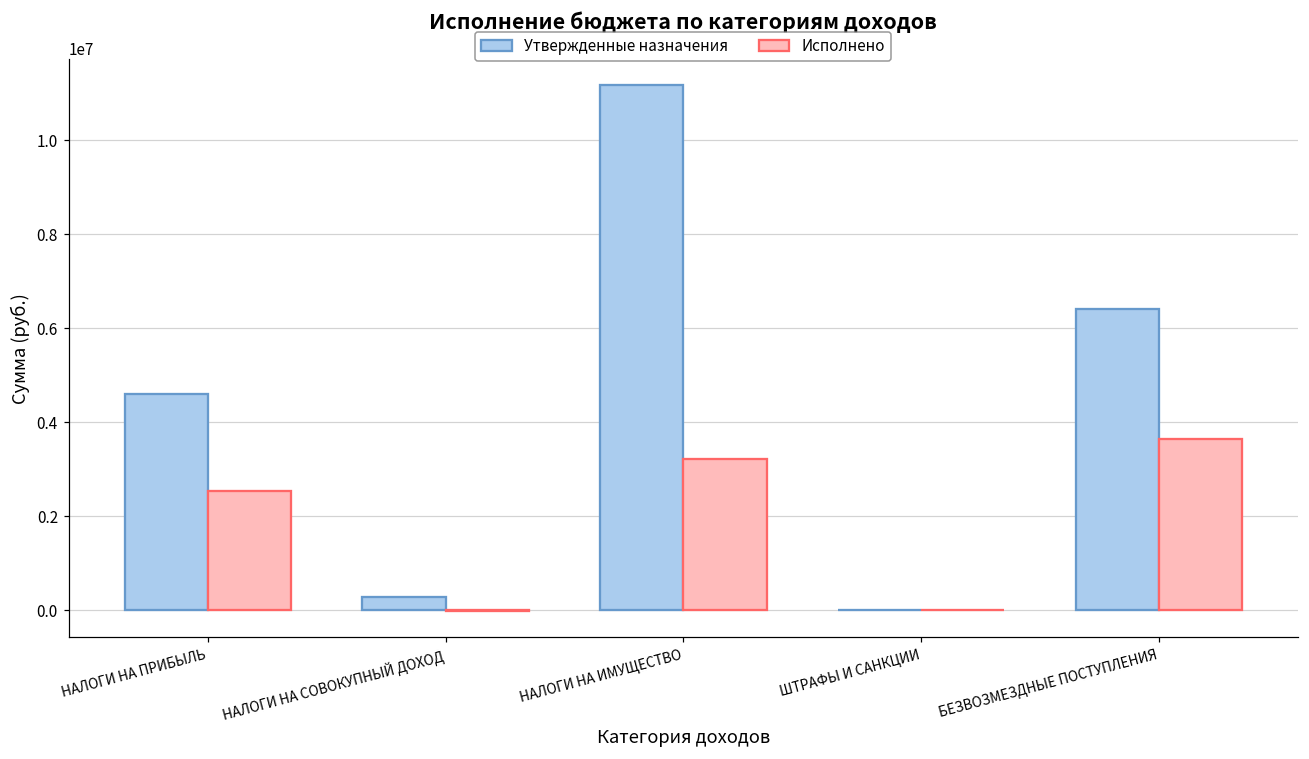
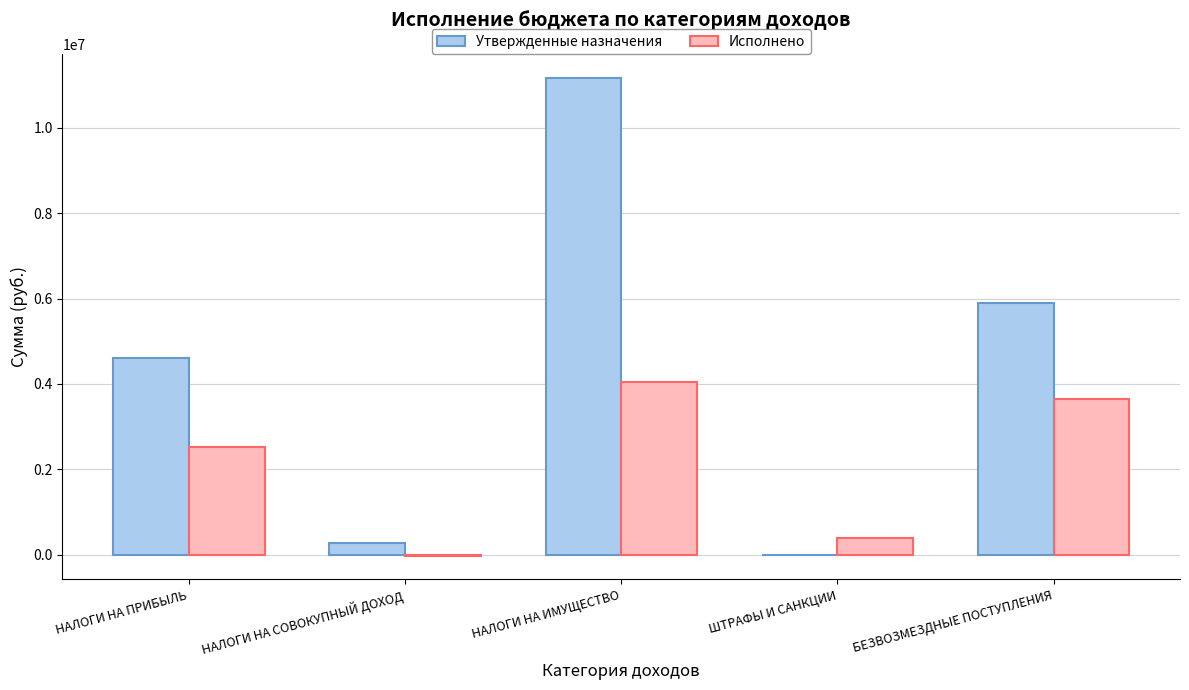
  {
    "Утвержденные назначения": {
      "НАЛОГИ НА ПРИБЫЛЬ": 4600000,
      "НАЛОГИ НА СОВОКУПНЫЙ ДОХОД": 300000,
      "НАЛОГИ НА ИМУЩЕСТВО": 11200000,
      "ШТРАФЫ И САНКЦИИ": 0,
-     "БЕЗВОЗМЕЗДНЫЕ ПОСТУПЛЕНИЯ": 6400000
+     "БЕЗВОЗМЕЗДНЫЕ ПОСТУПЛЕНИЯ": 5900000
    },
    "Исполнено": {
      "НАЛОГИ НА ПРИБЫЛЬ": 2500000,
-     "НАЛОГИ НА ИМУЩЕСТВО": 3200000,
-     "ШТРАФЫ И САНКЦИИ": 0,
+     "НАЛОГИ НА ИМУЩЕСТВО": 4100000,
+     "ШТРАФЫ И САНКЦИИ": 400000,
      "БЕЗВОЗМЕЗДНЫЕ ПОСТУПЛЕНИЯ": 3600000
    }
  }
